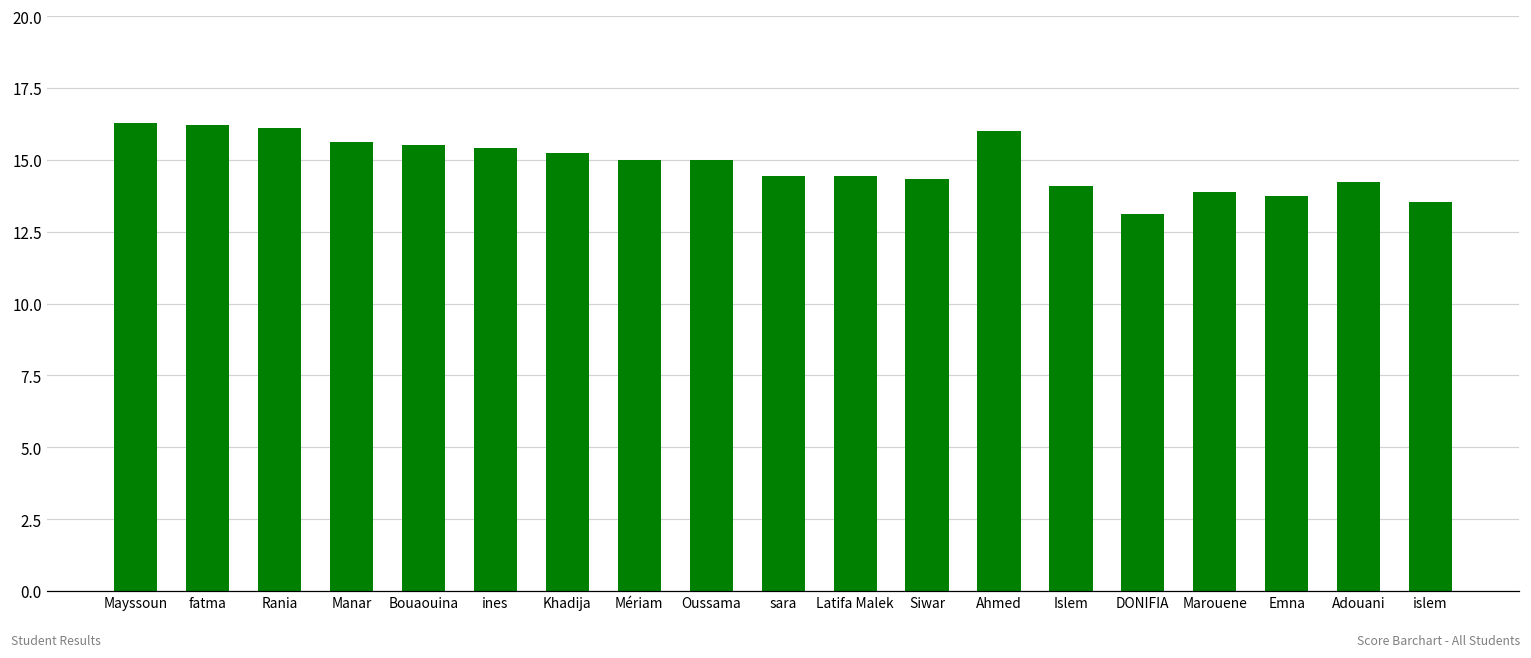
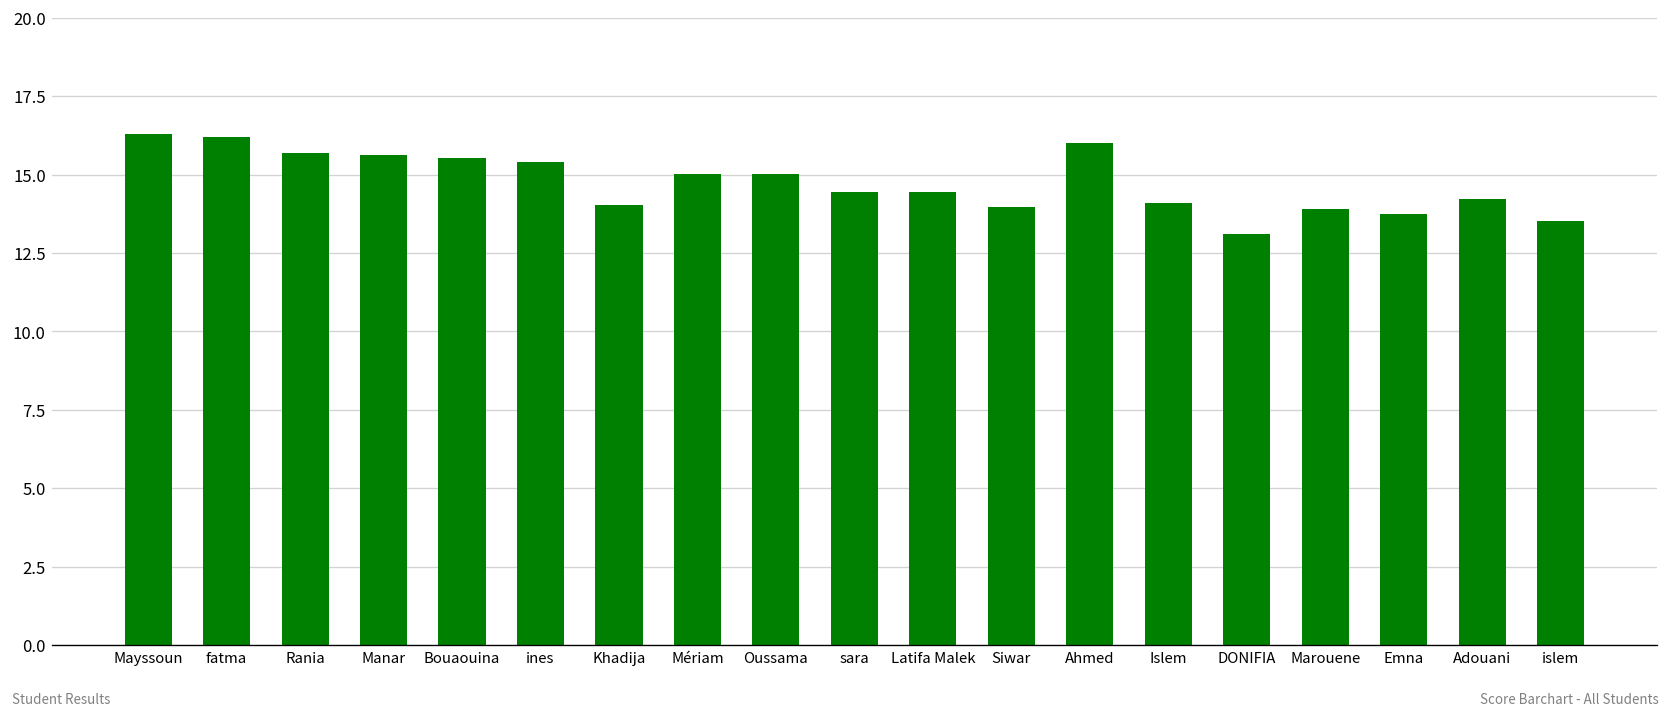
  {
    "Mayssoun": 16.3,
    "fatma": 16.2,
-   "Rania": 16.1,
+   "Rania": 15.7,
    "Manar": 15.6,
    "Bouaouina": 15.5,
    "ines": 15.4,
-   "Khadija": 15.3,
+   "Khadija": 14.0,
    "Mériam": 15.0,
    "Oussama": 15.0,
    "sara": 14.5,
    "Latifa Malek": 14.5,
-   "Siwar": 14.4,
+   "Siwar": 14.0,
    "Ahmed": 16.0,
    "Islem": 14.1,
    "DONIFIA": 13.1,
    "Marouene": 13.9,
    "Emna": 13.7,
    "Adouani": 14.2,
    "islem": 13.5
  }
